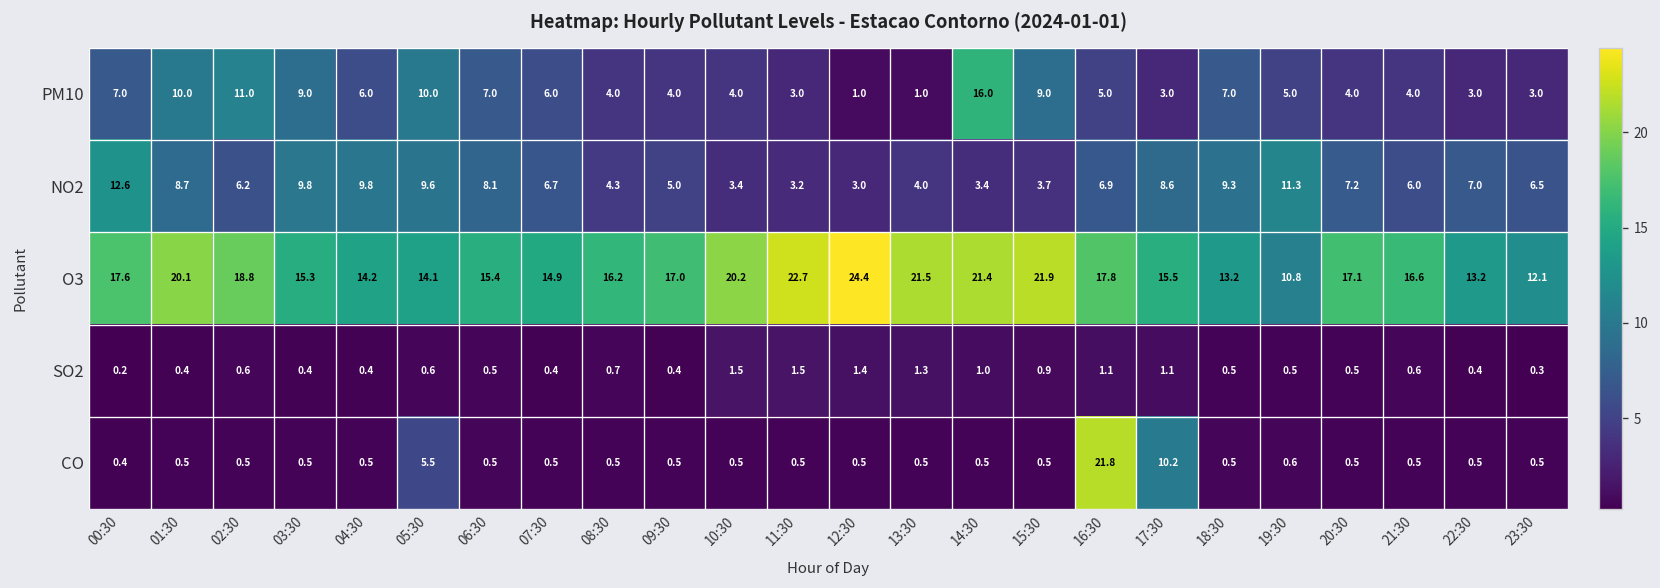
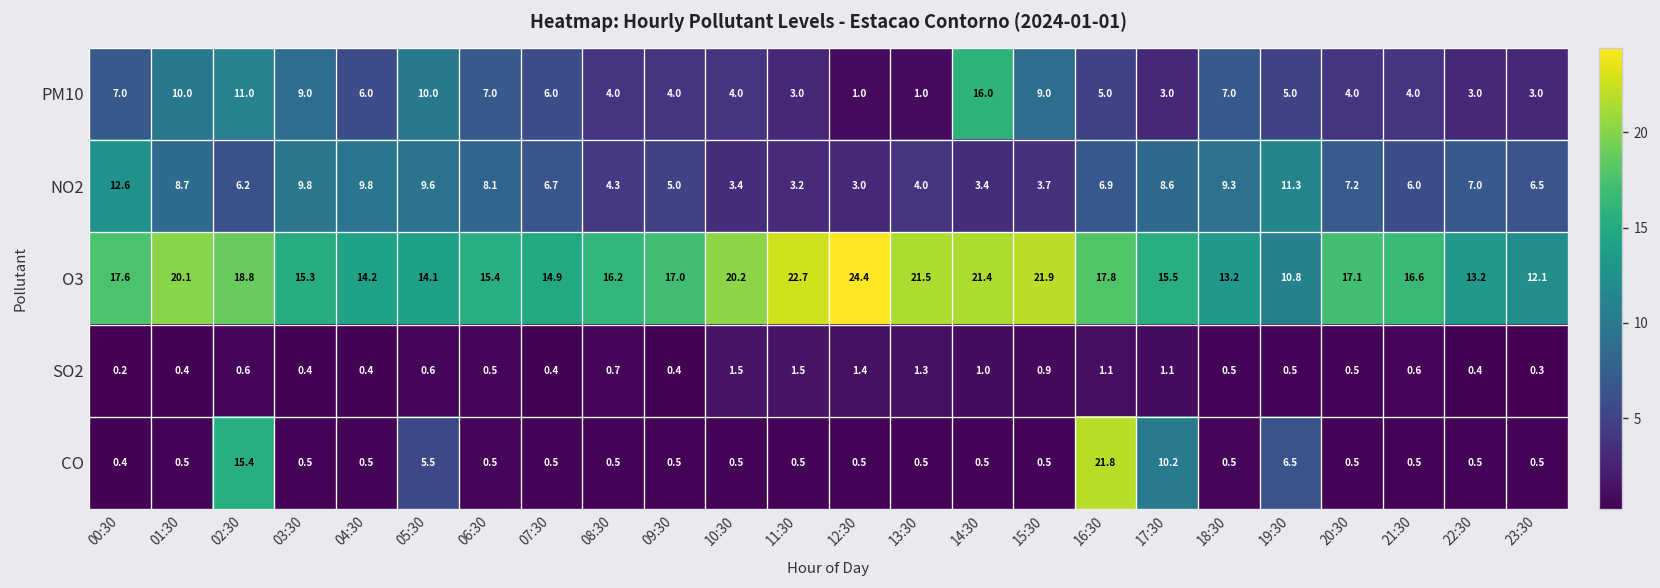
  {
    "PM10": {
      "00:30": 7.0,
      "01:30": 10.0,
      "02:30": 11.0,
      "03:30": 9.0,
      "04:30": 6.0,
      "05:30": 10.0,
      "06:30": 7.0,
      "07:30": 6.0,
      "08:30": 4.0,
      "09:30": 4.0,
      "10:30": 4.0,
      "11:30": 3.0,
      "12:30": 1.0,
      "13:30": 1.0,
      "14:30": 16.0,
      "15:30": 9.0,
      "16:30": 5.0,
      "17:30": 3.0,
      "18:30": 7.0,
      "19:30": 5.0,
      "20:30": 4.0,
      "21:30": 4.0,
      "22:30": 3.0,
      "23:30": 3.0
    },
    "NO2": {
      "00:30": 12.6,
      "01:30": 8.7,
      "02:30": 6.2,
      "03:30": 9.8,
      "04:30": 9.8,
      "05:30": 9.6,
      "06:30": 8.1,
      "07:30": 6.7,
      "08:30": 4.3,
      "09:30": 5.0,
      "10:30": 3.4,
      "11:30": 3.2,
      "12:30": 3.0,
      "13:30": 4.0,
      "14:30": 3.4,
      "15:30": 3.7,
      "16:30": 6.9,
      "17:30": 8.6,
      "18:30": 9.3,
      "19:30": 11.3,
      "20:30": 7.2,
      "21:30": 6.0,
      "22:30": 7.0,
      "23:30": 6.5
    },
    "O3": {
      "00:30": 17.6,
      "01:30": 20.1,
      "02:30": 18.8,
      "03:30": 15.3,
      "04:30": 14.2,
      "05:30": 14.1,
      "06:30": 15.4,
      "07:30": 14.9,
      "08:30": 16.2,
      "09:30": 17.0,
      "10:30": 20.2,
      "11:30": 22.7,
      "12:30": 24.4,
      "13:30": 21.5,
      "14:30": 21.4,
      "15:30": 21.9,
      "16:30": 17.8,
      "17:30": 15.5,
      "18:30": 13.2,
      "19:30": 10.8,
      "20:30": 17.1,
      "21:30": 16.6,
      "22:30": 13.2,
      "23:30": 12.1
    },
    "SO2": {
      "00:30": 0.2,
      "01:30": 0.4,
      "02:30": 0.6,
      "03:30": 0.4,
      "04:30": 0.4,
      "05:30": 0.6,
      "06:30": 0.5,
      "07:30": 0.4,
      "08:30": 0.7,
      "09:30": 0.4,
      "10:30": 1.5,
      "11:30": 1.5,
      "12:30": 1.4,
      "13:30": 1.3,
      "14:30": 1.0,
      "15:30": 0.9,
      "16:30": 1.1,
      "17:30": 1.1,
      "18:30": 0.5,
      "19:30": 0.5,
      "20:30": 0.5,
      "21:30": 0.6,
      "22:30": 0.4,
      "23:30": 0.3
    },
    "CO": {
      "00:30": 0.4,
      "01:30": 0.5,
-     "02:30": 0.5,
+     "02:30": 15.4,
      "03:30": 0.5,
      "04:30": 0.5,
      "05:30": 5.5,
      "06:30": 0.5,
      "07:30": 0.5,
      "08:30": 0.5,
      "09:30": 0.5,
      "10:30": 0.5,
      "11:30": 0.5,
      "12:30": 0.5,
      "13:30": 0.5,
      "14:30": 0.5,
      "15:30": 0.5,
      "16:30": 21.8,
      "17:30": 10.2,
      "18:30": 0.5,
-     "19:30": 0.6,
+     "19:30": 6.5,
      "20:30": 0.5,
      "21:30": 0.5,
      "22:30": 0.5,
      "23:30": 0.5
    }
  }
